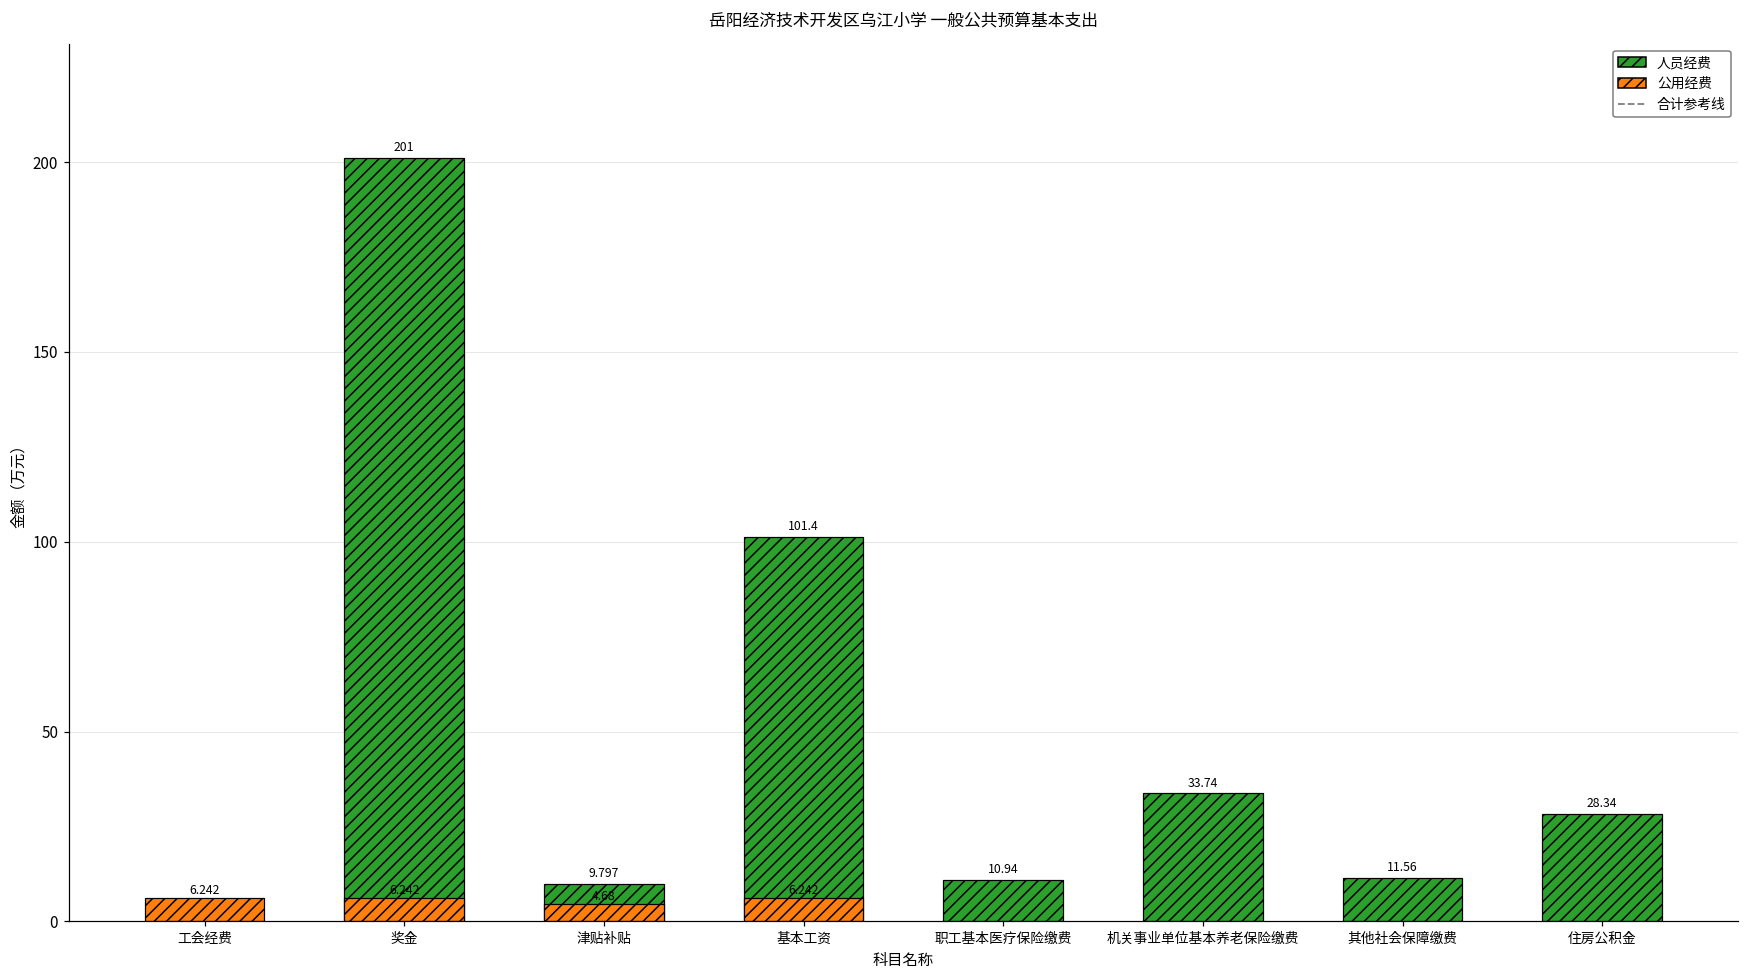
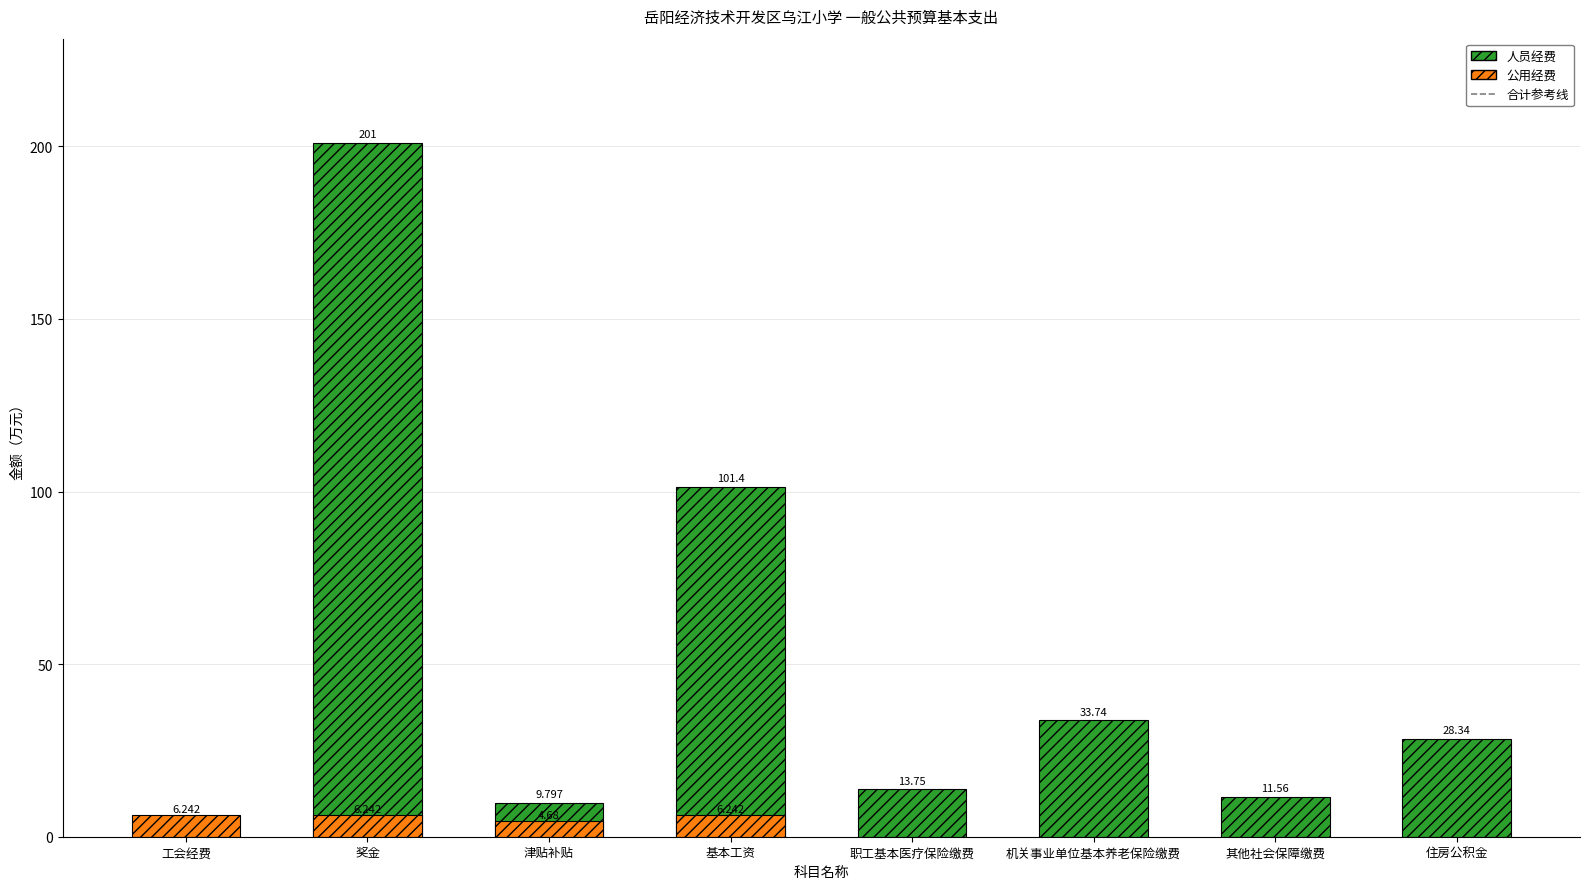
  {
    "工会经费": 6.242,
-   "职工基本医疗保险缴费": 10.94,
+   "职工基本医疗保险缴费": 13.75,
    "机关事业单位基本养老保险缴费": 33.74,
    "其他社会保障缴费": 11.56,
    "住房公积金": 28.34
  }
